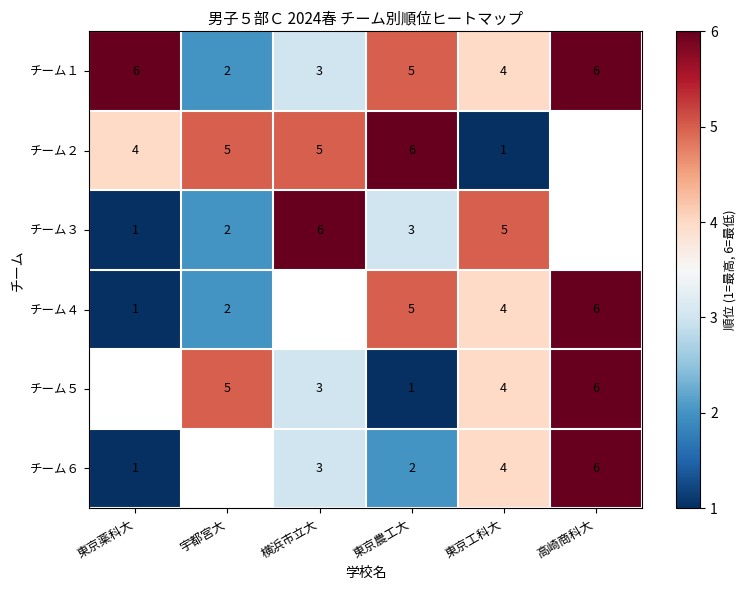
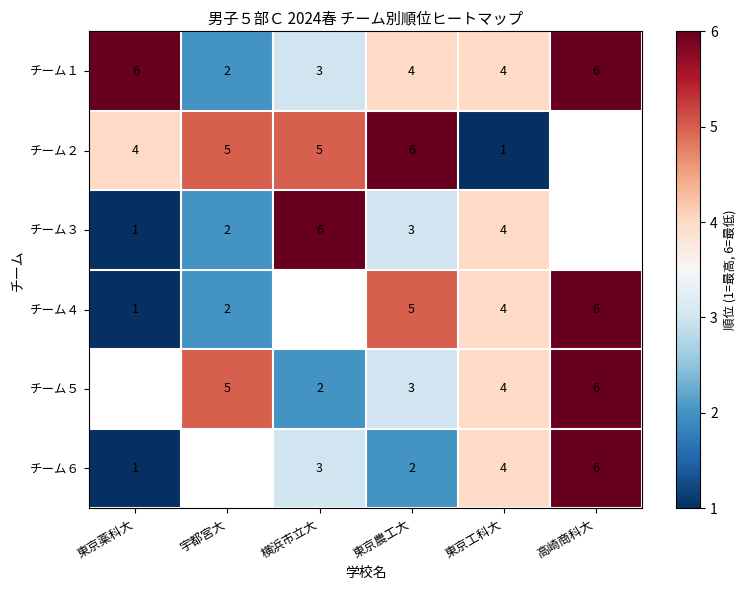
  {
    "チーム１": {
      "東京薬科大": 6,
      "宇都宮大": 2,
      "横浜市立大": 3,
-     "東京農工大": 5,
+     "東京農工大": 4,
      "東京工科大": 4,
      "高崎商科大": 6
    },
    "チーム２": {
      "東京薬科大": 4,
      "宇都宮大": 5,
      "横浜市立大": 5,
      "東京農工大": 6,
      "東京工科大": 1
    },
    "チーム３": {
      "東京薬科大": 1,
      "宇都宮大": 2,
      "横浜市立大": 6,
      "東京農工大": 3,
-     "東京工科大": 5
+     "東京工科大": 4
    },
    "チーム４": {
      "東京薬科大": 1,
      "宇都宮大": 2,
      "東京農工大": 5,
      "東京工科大": 4,
      "高崎商科大": 6
    },
    "チーム５": {
      "宇都宮大": 5,
-     "横浜市立大": 3,
-     "東京農工大": 1,
+     "横浜市立大": 2,
+     "東京農工大": 3,
      "東京工科大": 4,
      "高崎商科大": 6
    },
    "チーム６": {
      "東京薬科大": 1,
      "横浜市立大": 3,
      "東京農工大": 2,
      "東京工科大": 4,
      "高崎商科大": 6
    }
  }
